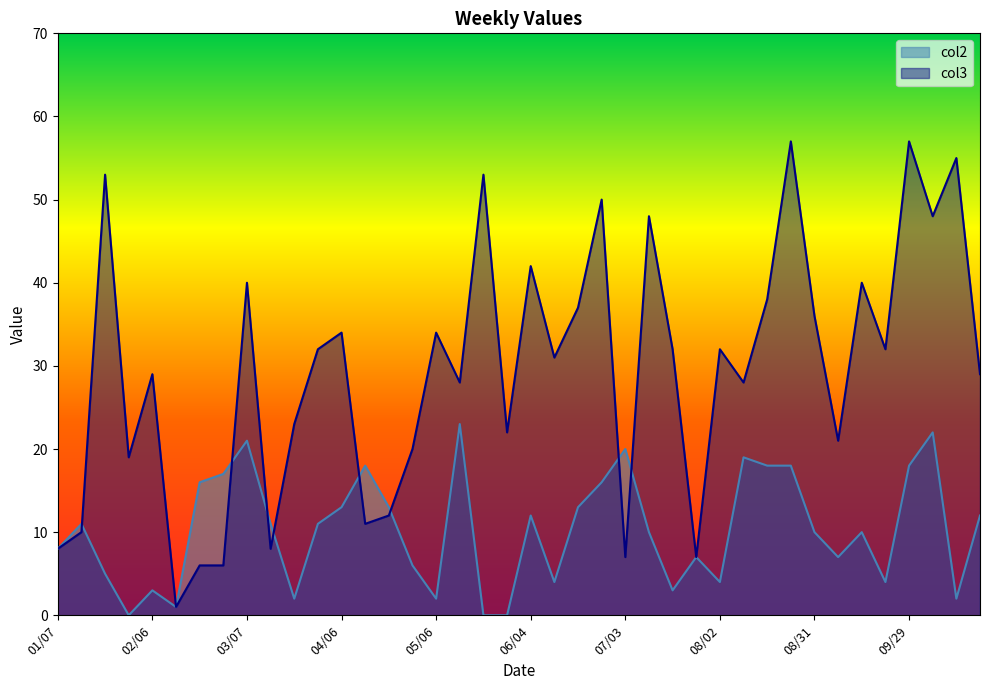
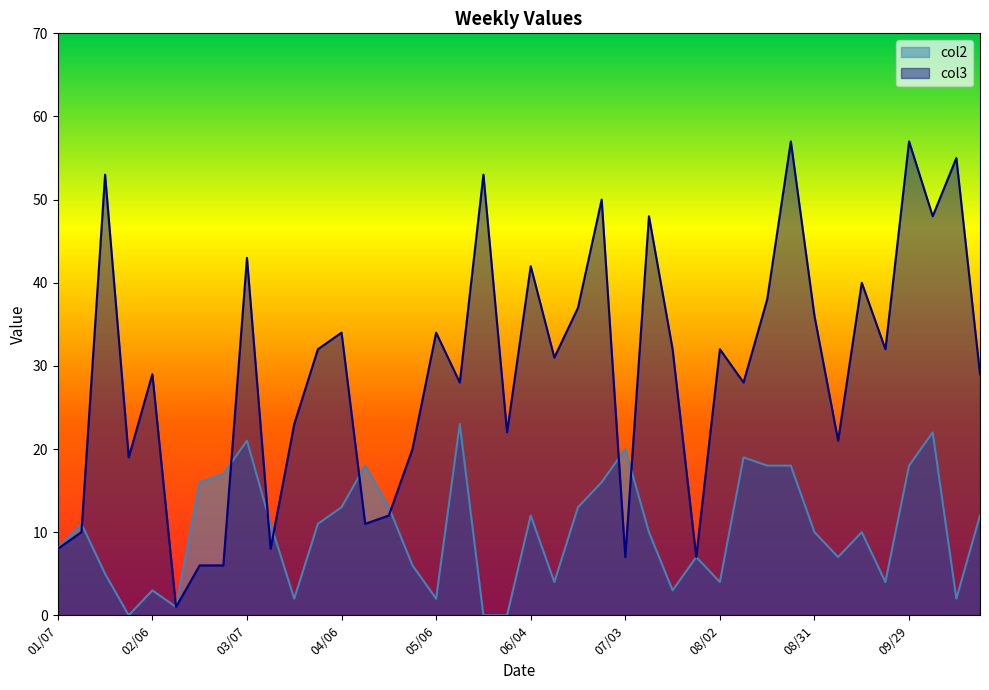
  {
    "col2": {
      "02/06": 3,
      "03/07": 21,
      "04/06": 13,
      "05/06": 2,
      "06/04": 12,
      "07/03": 20,
      "08/02": 4,
      "08/31": 10,
      "09/29": 18
    },
    "col3": {
      "02/06": 29,
-     "03/07": 40,
+     "03/07": 43,
      "04/06": 34,
      "05/06": 34,
      "06/04": 42,
      "07/03": 7,
      "08/02": 32,
      "08/31": 36,
      "09/29": 57
    }
  }
